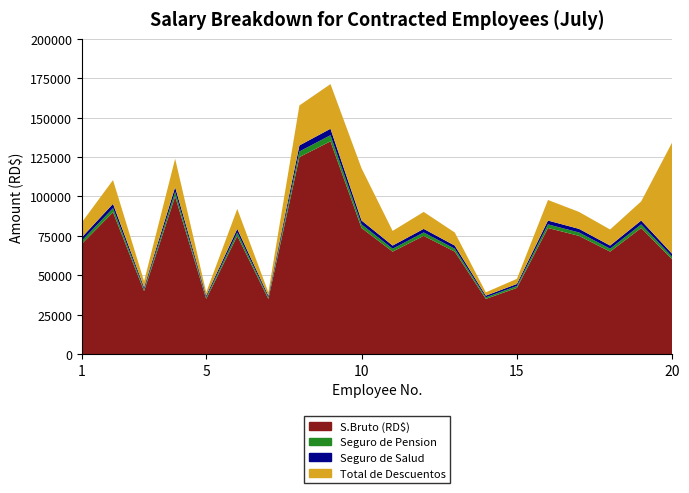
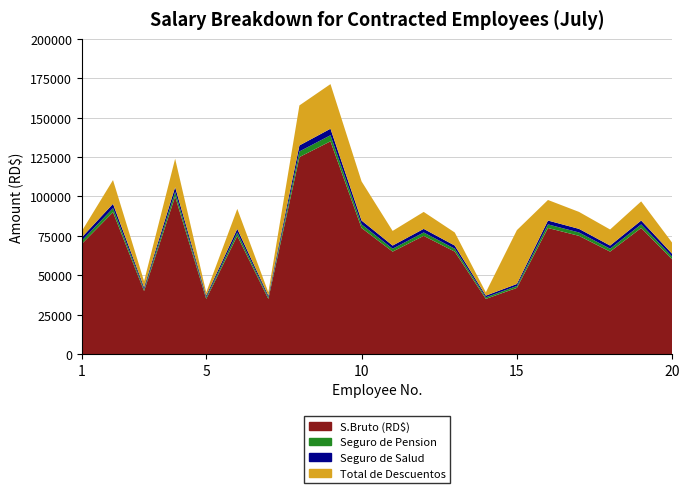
  {
    "Total de Descuentos": {
-     "1": 10000,
+     "1": 4000,
      "5": 2000,
-     "10": 33000,
-     "15": 3000,
-     "20": 71000
+     "10": 25000,
+     "15": 34000,
+     "20": 7000
    }
  }
